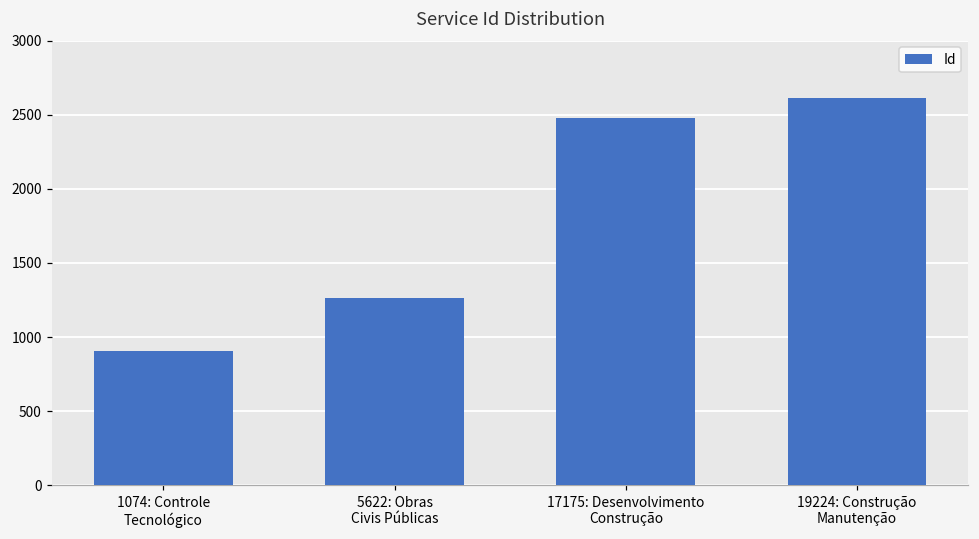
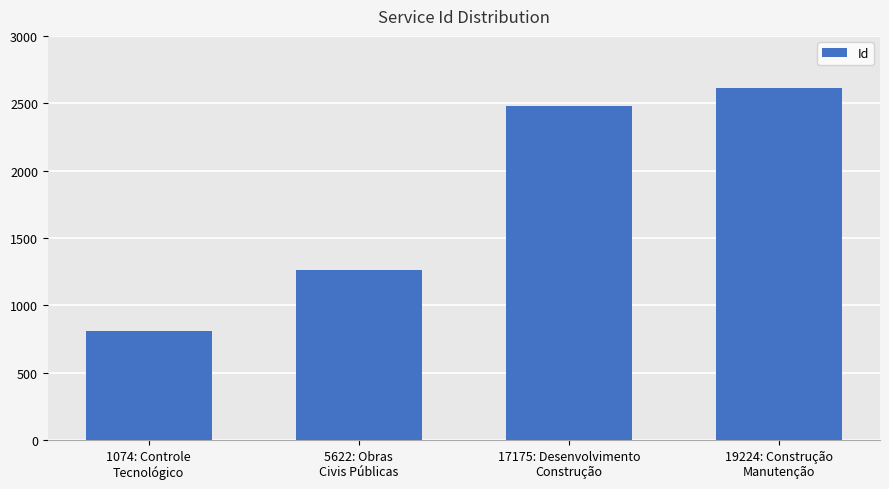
  {
-   "1074: Controle Tecnológico": 900,
+   "1074: Controle Tecnológico": 810,
    "5622: Obras Civis Públicas": 1260,
    "17175: Desenvolvimento Construção": 2480,
    "19224: Construção Manutenção": 2610
  }
